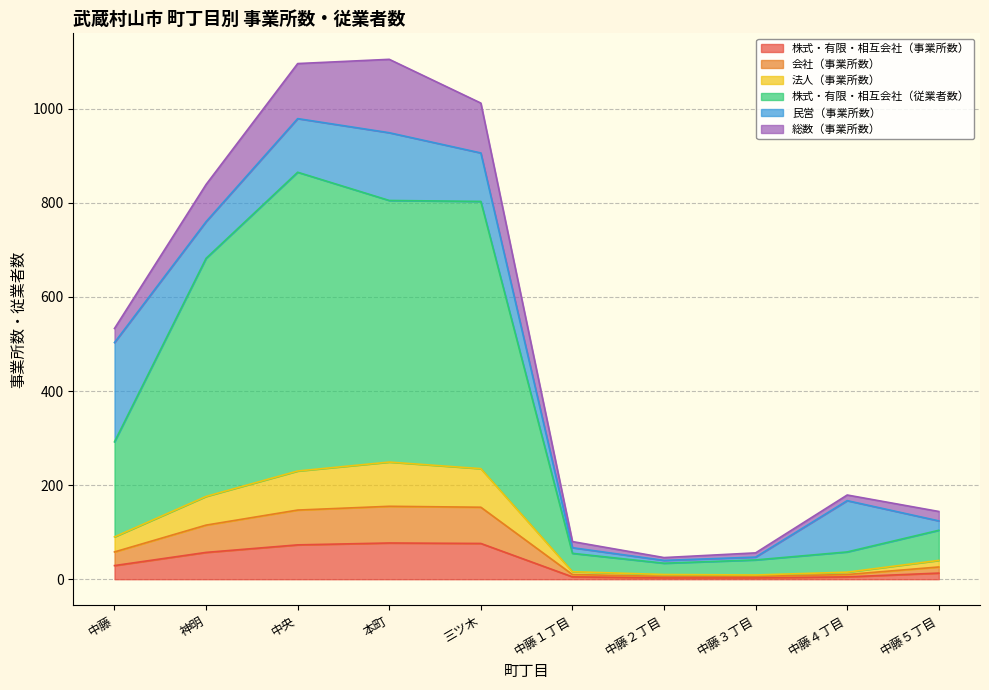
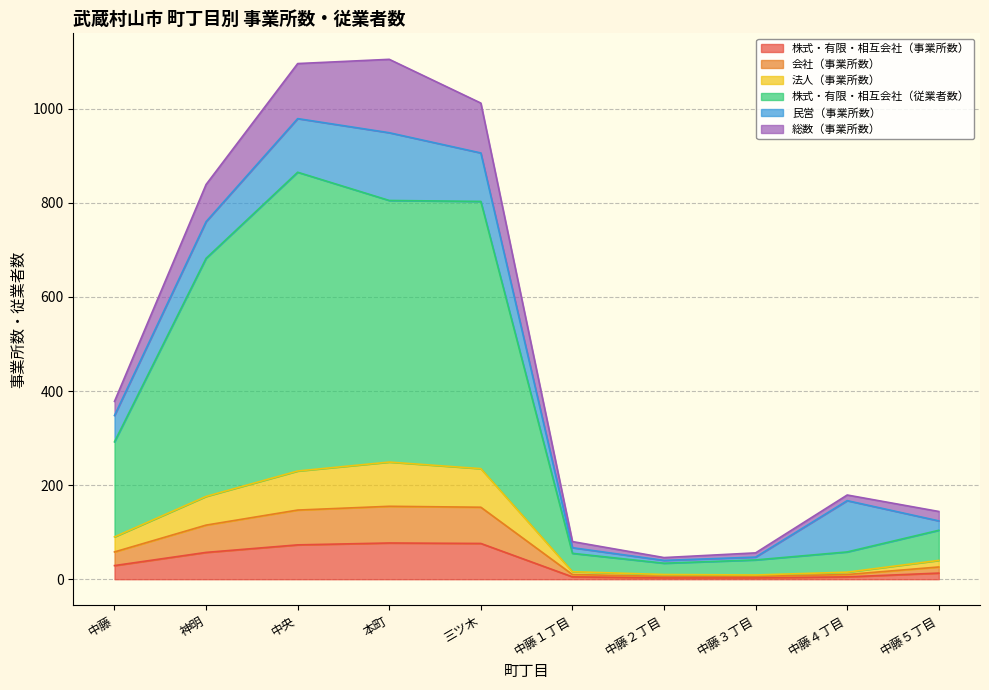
  {
    "法人（事業所数）": {
      "中藤": 30,
      "神明": 60,
      "中央": 80,
      "本町": 90,
      "三ツ木": 80,
      "中藤１丁目": 10,
      "中藤５丁目": 10
    },
    "株式・有限・相互会社（従業者数）": {
      "中藤": 200,
      "神明": 510,
      "中央": 640,
      "本町": 560,
      "三ツ木": 570,
      "中藤１丁目": 40,
      "中藤２丁目": 20,
      "中藤３丁目": 30,
      "中藤４丁目": 40,
      "中藤５丁目": 60
    },
    "民営（事業所数）": {
-     "中藤": 210,
+     "中藤": 60,
      "神明": 80,
      "中央": 110,
      "本町": 140,
      "三ツ木": 100,
      "中藤１丁目": 10,
      "中藤２丁目": 10,
      "中藤３丁目": 10,
      "中藤４丁目": 110,
      "中藤５丁目": 20
    },
    "総数（事業所数）": {
      "中藤": 30,
      "神明": 80,
      "中央": 120,
      "本町": 160,
      "三ツ木": 110,
      "中藤１丁目": 10,
      "中藤２丁目": 10,
      "中藤３丁目": 10,
      "中藤４丁目": 10,
      "中藤５丁目": 20
    }
  }
